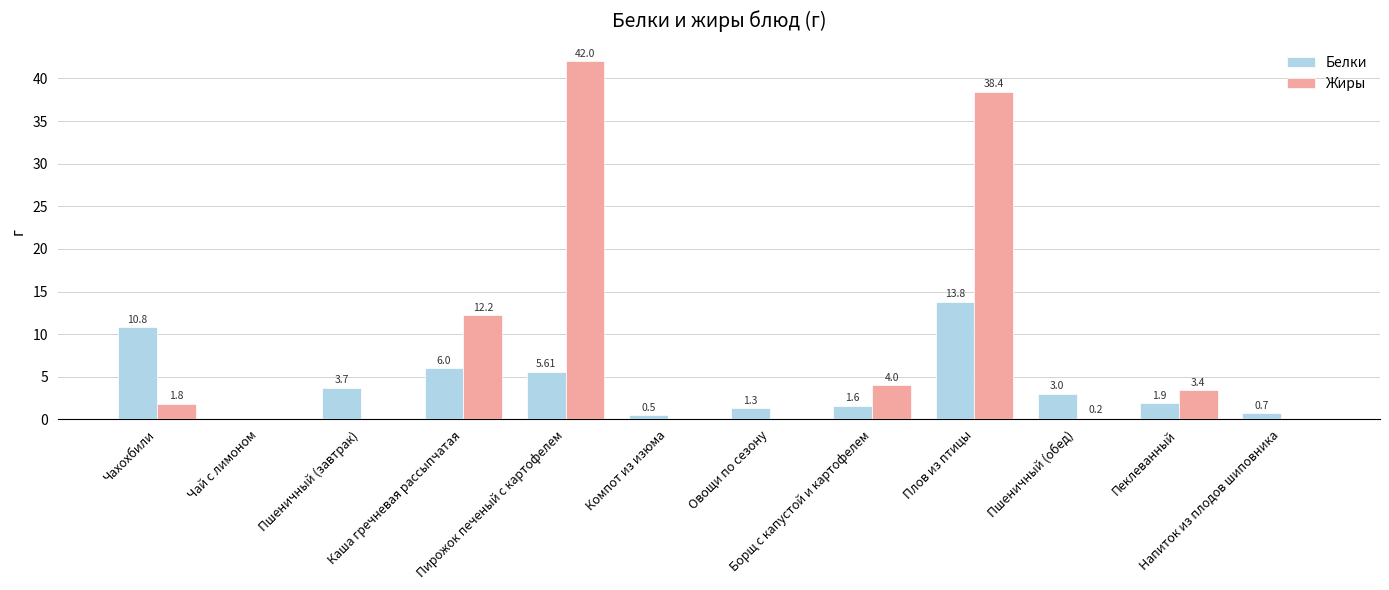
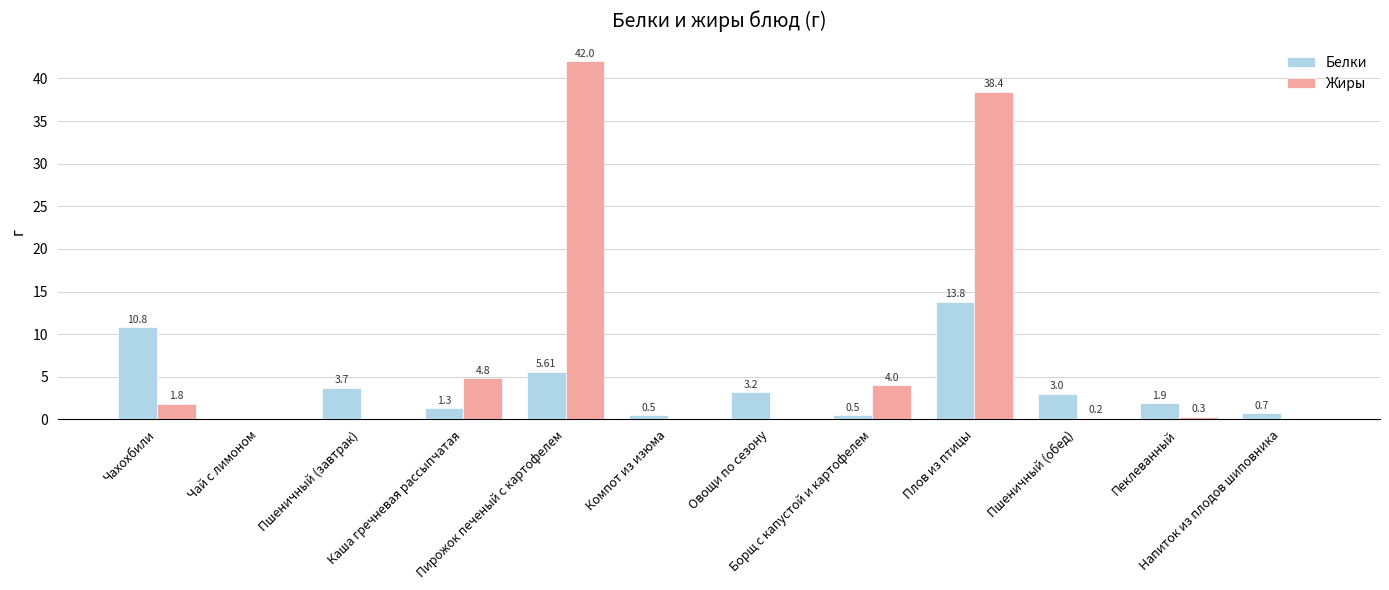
  {
    "Белки": {
      "Чахохбили": 10.8,
      "Пшеничный (завтрак)": 3.7,
-     "Каша гречневая рассыпчатая": 6.0,
+     "Каша гречневая рассыпчатая": 1.3,
      "Пирожок печеный с картофелем": 5.61,
      "Компот из изюма": 0.5,
-     "Овощи по сезону": 1.3,
-     "Борщ с капустой и картофелем": 1.6,
+     "Овощи по сезону": 3.2,
+     "Борщ с капустой и картофелем": 0.5,
      "Плов из птицы": 13.8,
      "Пшеничный (обед)": 3.0,
      "Пеклеванный": 1.9,
      "Напиток из плодов шиповника": 0.7
    },
    "Жиры": {
      "Чахохбили": 1.8,
-     "Каша гречневая рассыпчатая": 12.2,
+     "Каша гречневая рассыпчатая": 4.8,
      "Пирожок печеный с картофелем": 42.0,
      "Борщ с капустой и картофелем": 4.0,
      "Плов из птицы": 38.4,
      "Пшеничный (обед)": 0.2,
-     "Пеклеванный": 3.4
+     "Пеклеванный": 0.3
    }
  }
